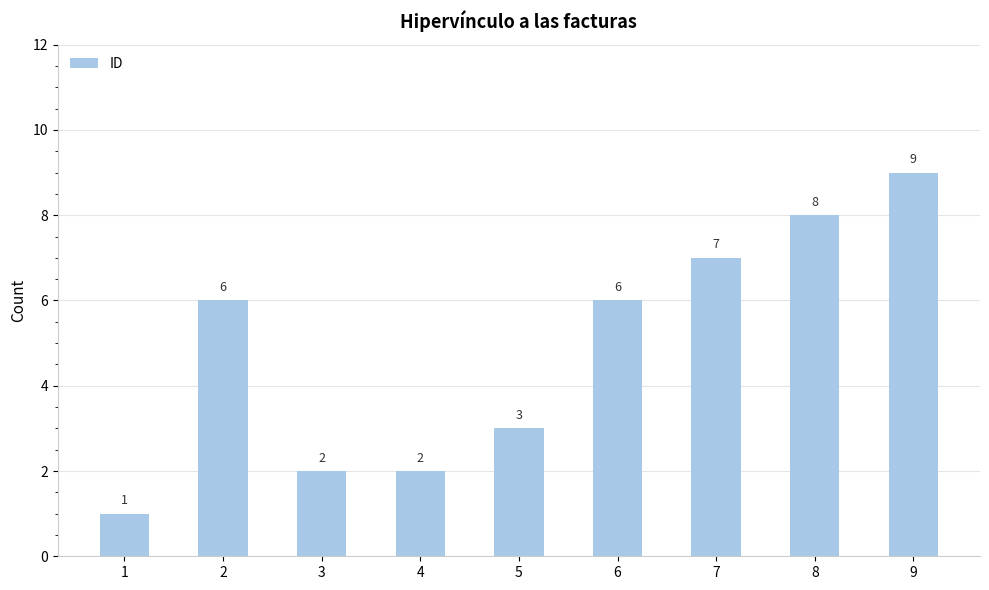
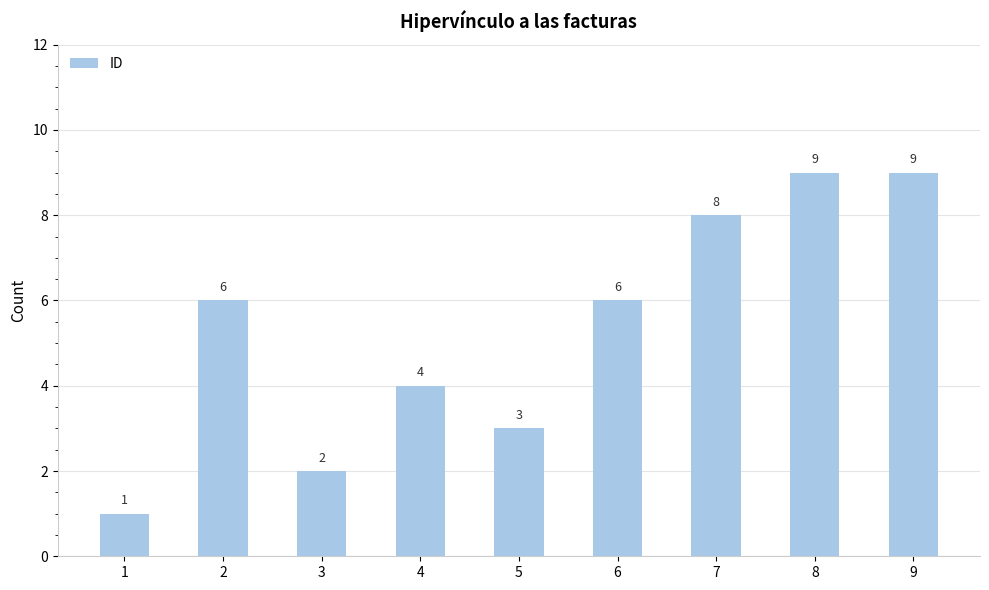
  {
    "1": 1,
    "2": 6,
    "3": 2,
-   "4": 2,
+   "4": 4,
    "5": 3,
    "6": 6,
-   "7": 7,
-   "8": 8,
+   "7": 8,
+   "8": 9,
    "9": 9
  }
